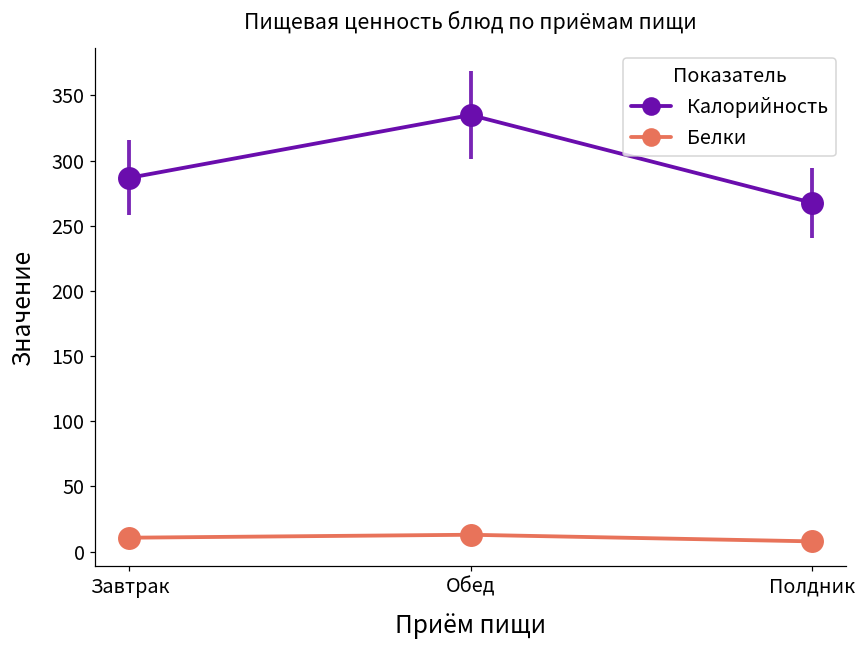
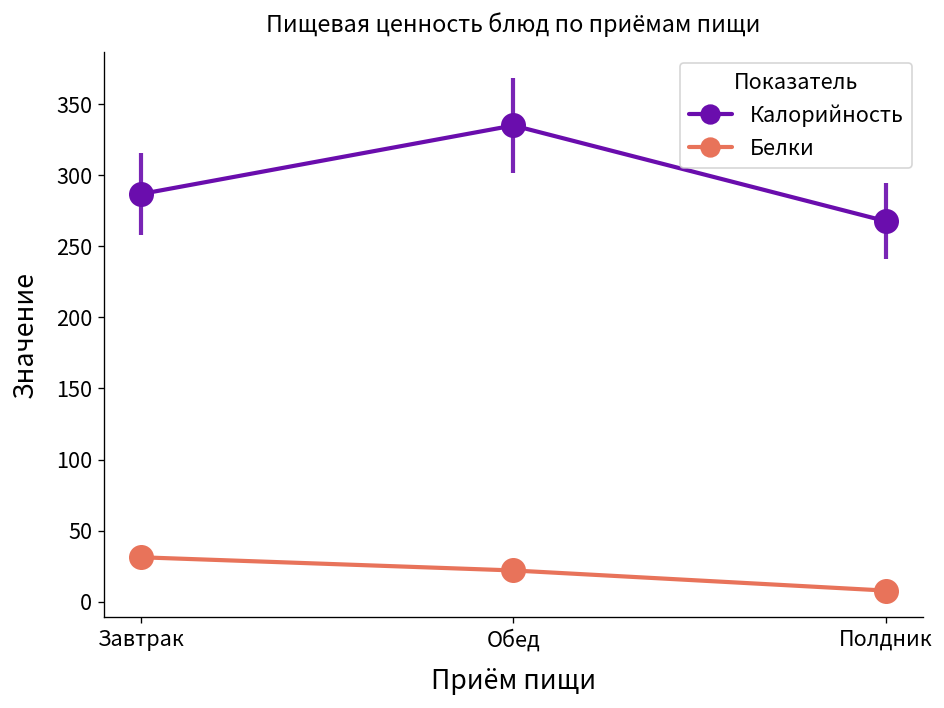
  {
    "Калорийность": {
      "Завтрак": 287,
      "Обед": 335,
      "Полдник": 268
    },
    "Белки": {
-     "Завтрак": 11,
-     "Обед": 13,
+     "Завтрак": 31,
+     "Обед": 22,
      "Полдник": 8
    }
  }
